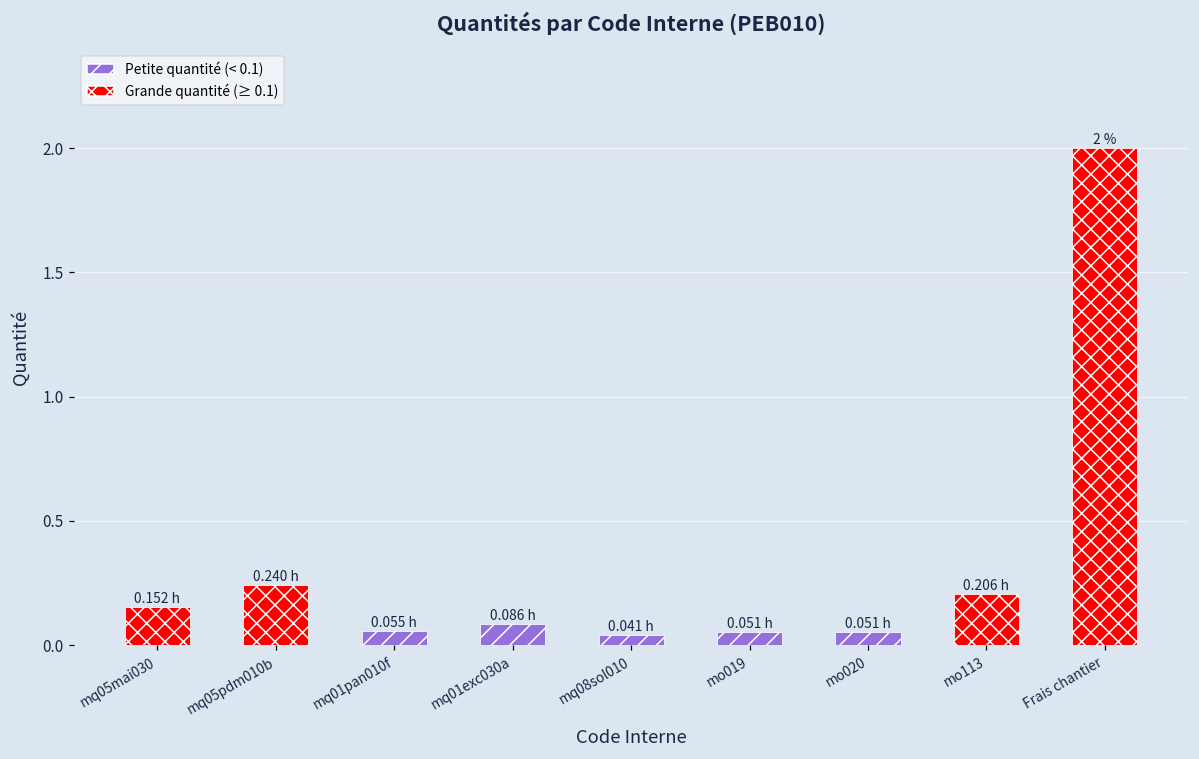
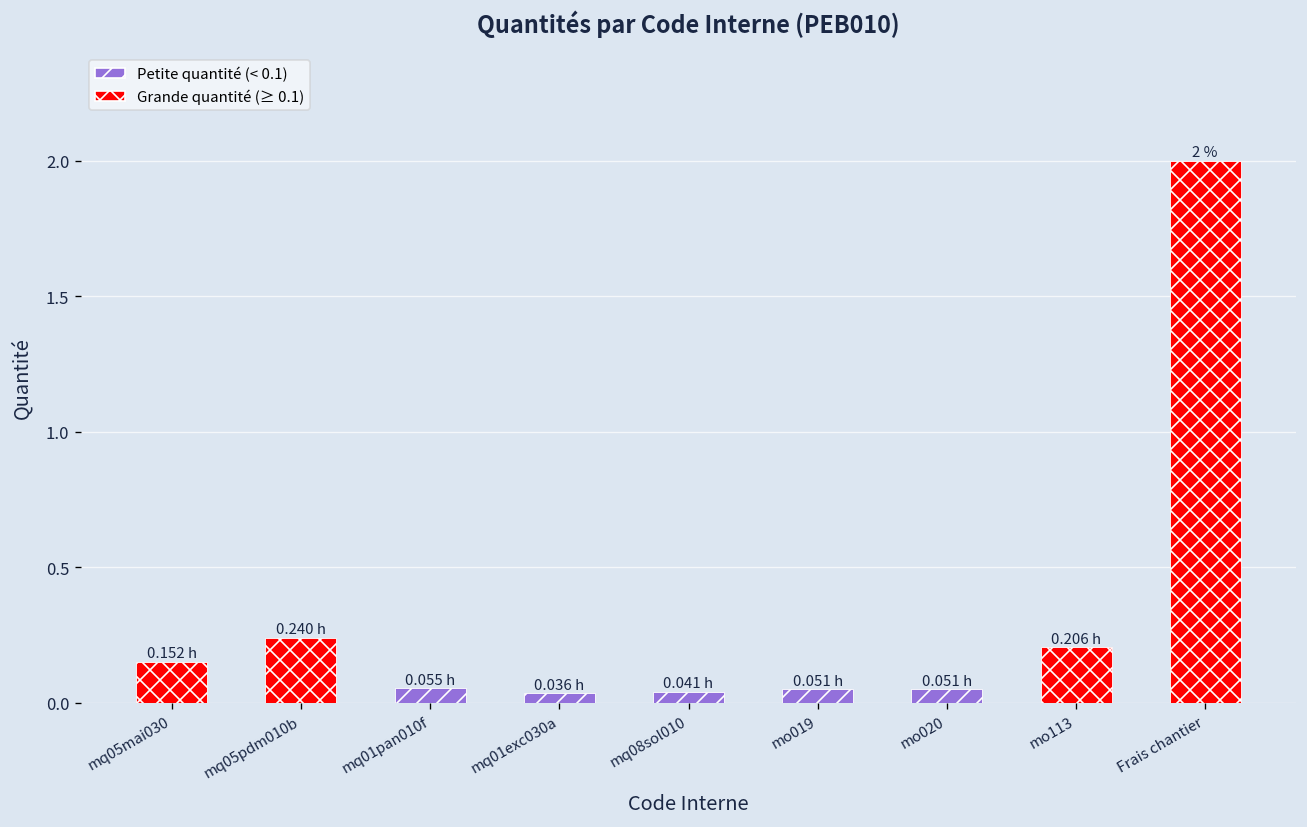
  {
    "mq05mai030": "0.152",
    "mq05pdm010b": "0.240",
    "mq01pan010f": "0.055",
-   "mq01exc030a": "0.086",
+   "mq01exc030a": "0.036",
    "mq08sol010": "0.041",
    "mo019": "0.051",
    "mo020": "0.051",
    "mo113": "0.206",
    "Frais chantier": "2 %"
  }
